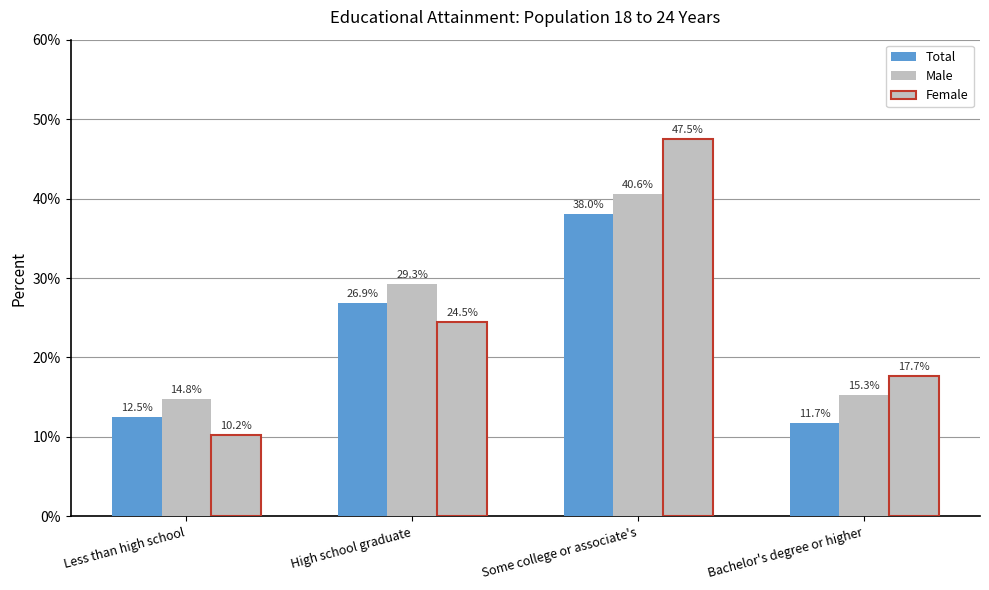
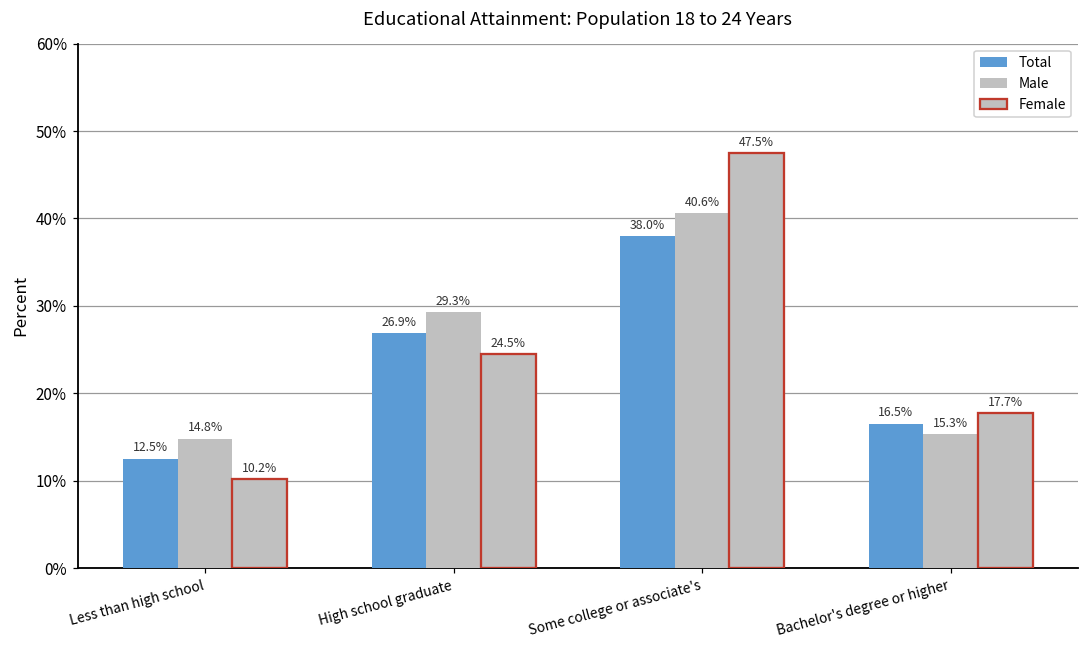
  {
    "Total": {
      "Less than high school": "12.5%",
      "High school graduate": "26.9%",
      "Some college or associate's": "38.0%",
-     "Bachelor's degree or higher": "11.7%"
+     "Bachelor's degree or higher": "16.5%"
    }
  }
